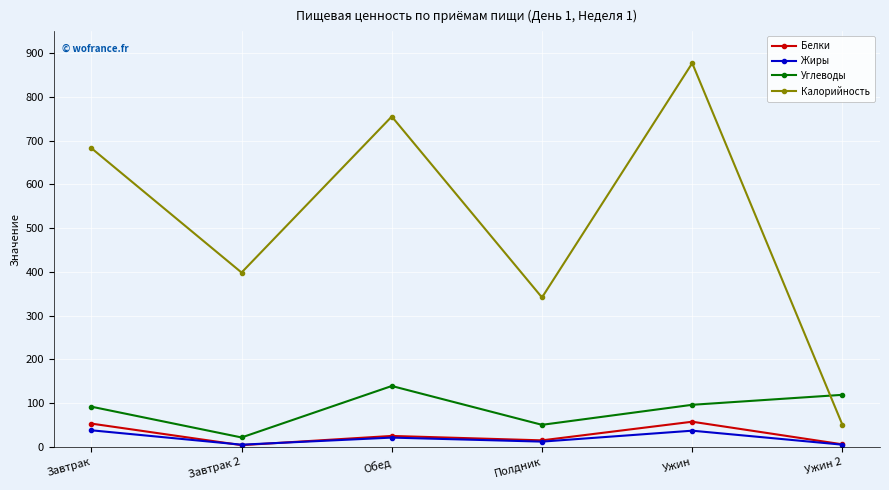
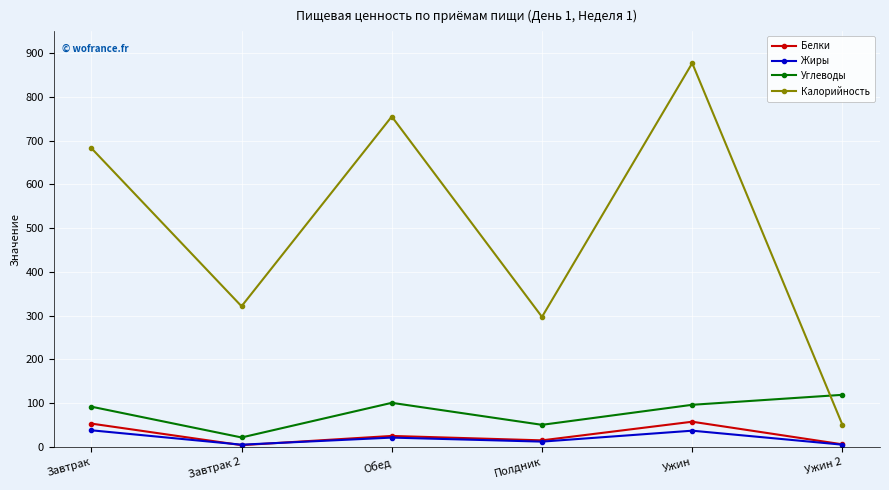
  {
    "Белки": {
      "Завтрак": 50,
      "Ужин": 60
    },
    "Жиры": {
      "Завтрак": 40,
      "Ужин": 40
    },
    "Углеводы": {
      "Завтрак": 90,
      "Завтрак 2": 20,
-     "Обед": 140,
+     "Обед": 100,
      "Полдник": 50,
      "Ужин": 100,
      "Ужин 2": 120
    },
    "Калорийность": {
      "Завтрак": 680,
-     "Завтрак 2": 400,
+     "Завтрак 2": 320,
      "Обед": 760,
-     "Полдник": 340,
+     "Полдник": 300,
      "Ужин": 880,
      "Ужин 2": 50
    }
  }
